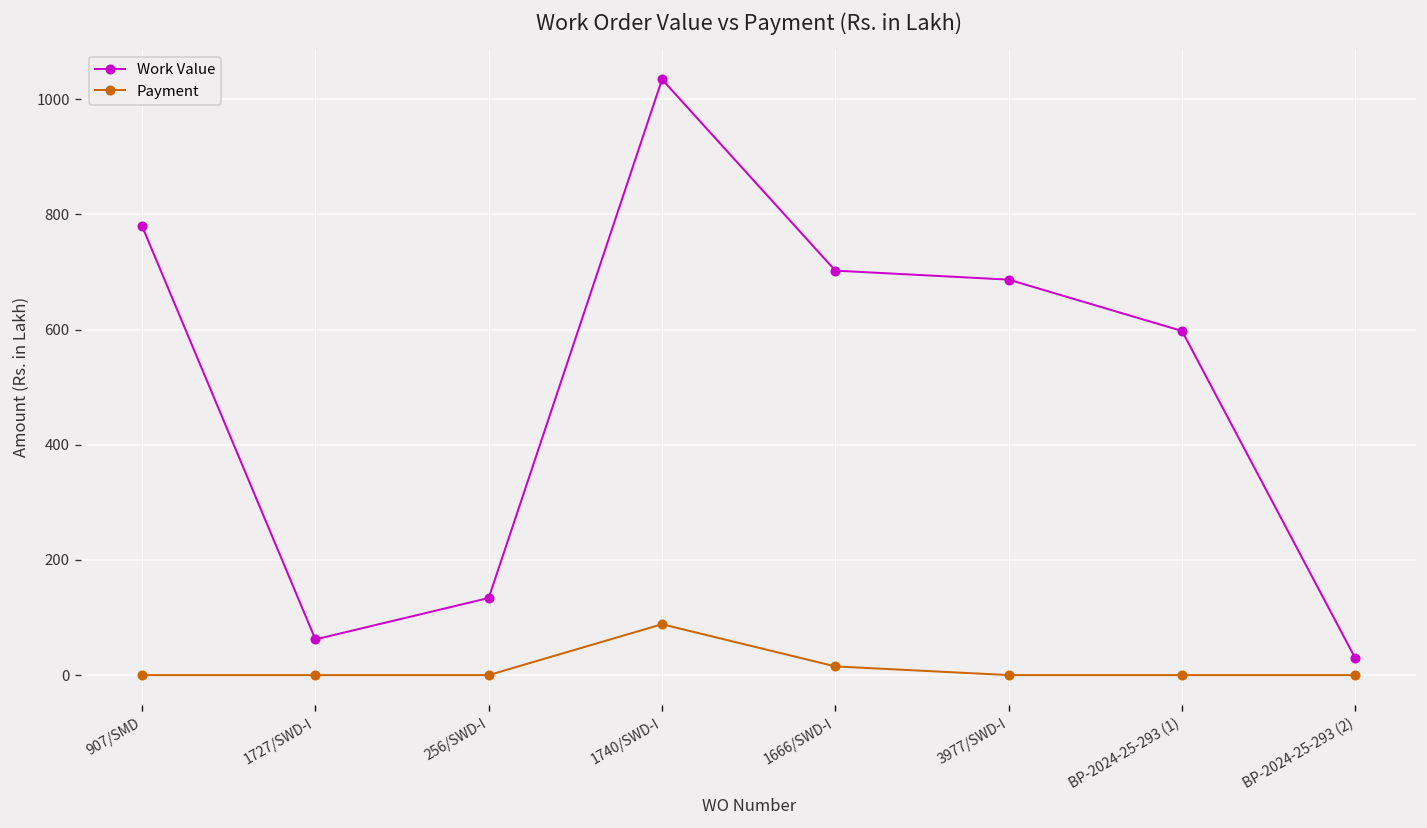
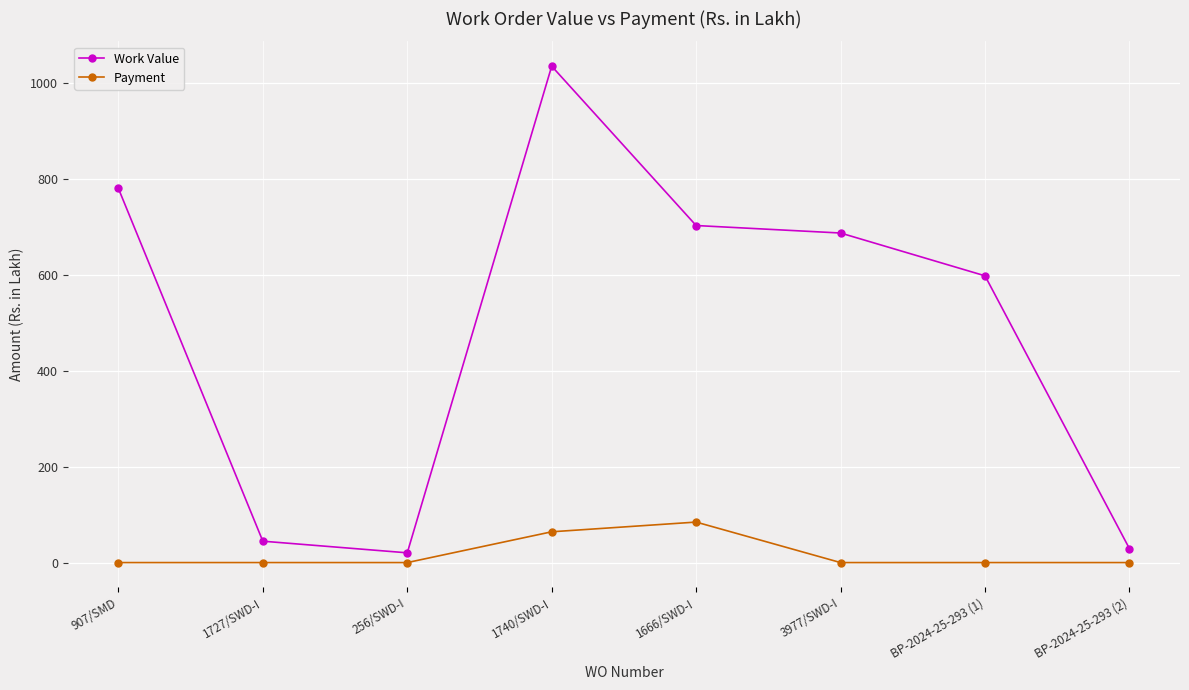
  {
    "Work Value": {
      "907/SMD": 780,
-     "1727/SWD-I": 60,
-     "256/SWD-I": 130,
+     "1727/SWD-I": 40,
+     "256/SWD-I": 20,
      "1740/SWD-I": 1030,
      "1666/SWD-I": 700,
      "3977/SWD-I": 690,
      "BP-2024-25-293 (1)": 600,
      "BP-2024-25-293 (2)": 30
    },
    "Payment": {
      "907/SMD": 0,
      "1727/SWD-I": 0,
      "256/SWD-I": 0,
-     "1740/SWD-I": 90,
-     "1666/SWD-I": 20,
+     "1740/SWD-I": 60,
+     "1666/SWD-I": 80,
      "3977/SWD-I": 0,
      "BP-2024-25-293 (1)": 0,
      "BP-2024-25-293 (2)": 0
    }
  }
